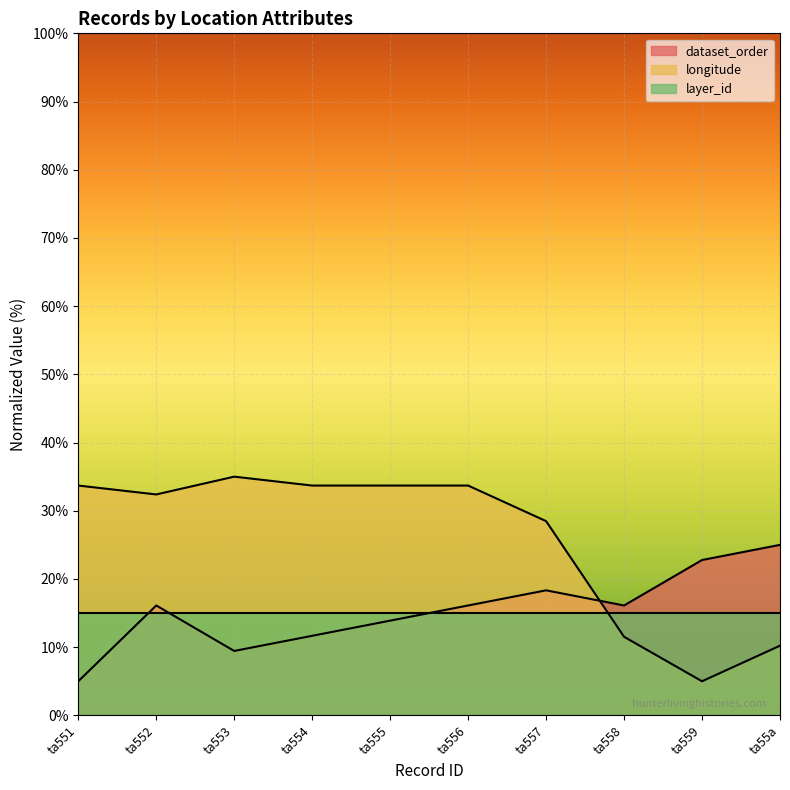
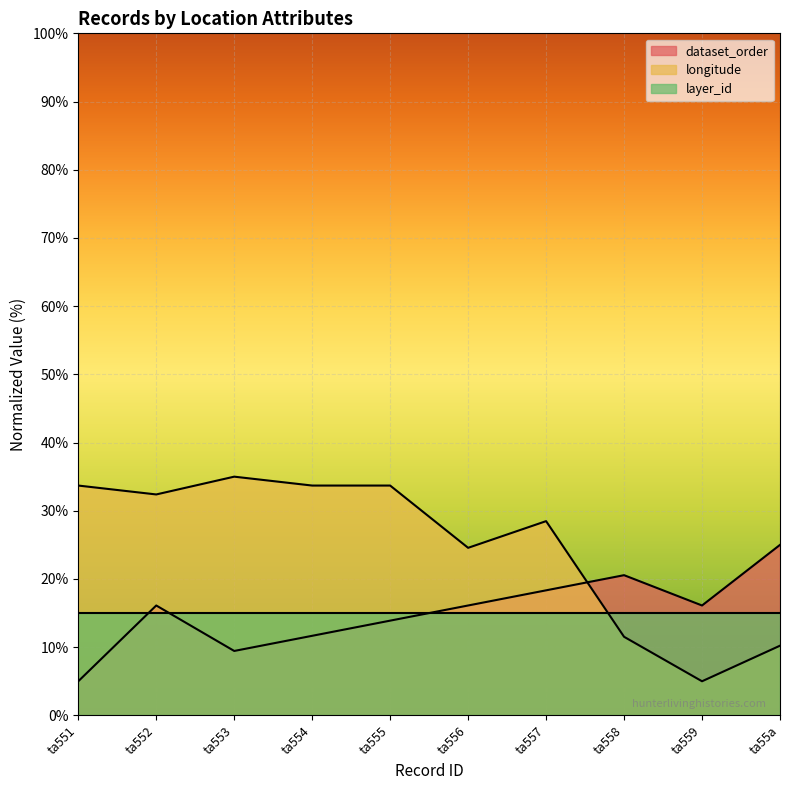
  {
    "dataset_order": {
      "ta551": "5%",
      "ta552": "16%",
      "ta553": "9%",
      "ta554": "12%",
      "ta555": "14%",
      "ta556": "16%",
      "ta557": "18%",
-     "ta558": "16%",
-     "ta559": "23%",
+     "ta558": "21%",
+     "ta559": "16%",
      "ta55a": "25%"
    },
    "longitude": {
      "ta551": "34%",
      "ta552": "32%",
      "ta553": "35%",
      "ta554": "34%",
      "ta555": "34%",
-     "ta556": "34%",
+     "ta556": "25%",
      "ta557": "28%",
      "ta558": "12%",
      "ta559": "5%",
      "ta55a": "10%"
    },
    "layer_id": {
      "ta551": "15%",
      "ta552": "15%",
      "ta553": "15%",
      "ta554": "15%",
      "ta555": "15%",
      "ta556": "15%",
      "ta557": "15%",
      "ta558": "15%",
      "ta559": "15%",
      "ta55a": "15%"
    }
  }
